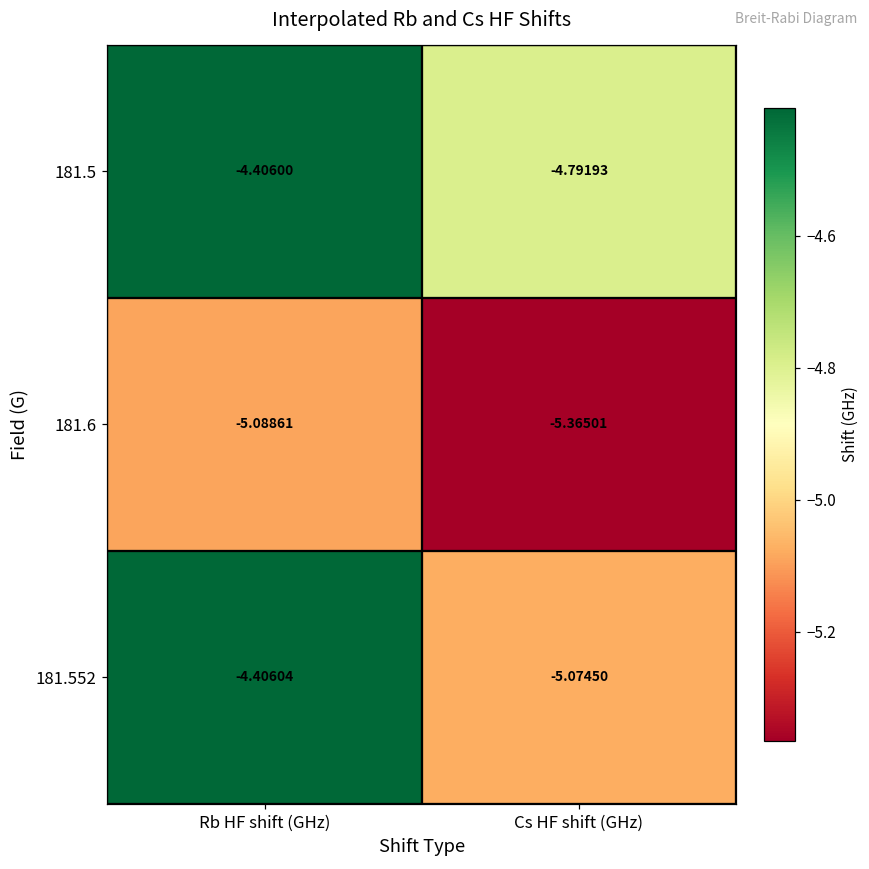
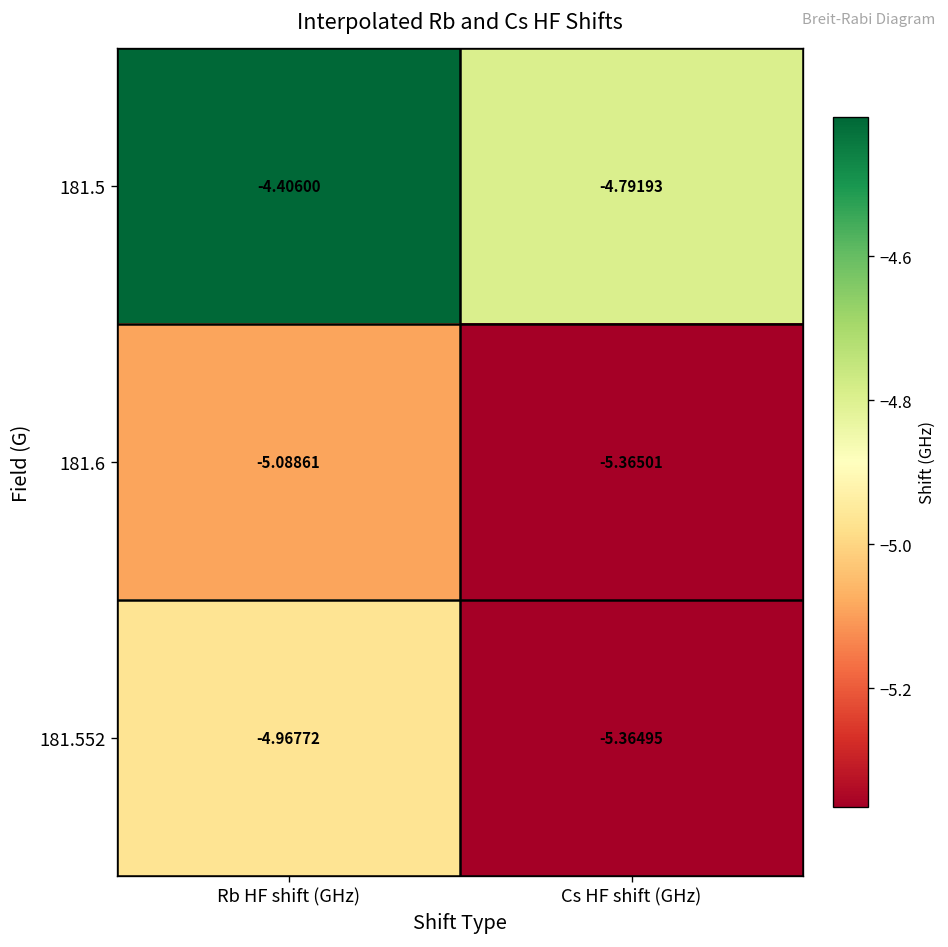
  {
    "181.5": {
      "Rb HF shift (GHz)": -4.40600,
      "Cs HF shift (GHz)": -4.79193
    },
    "181.6": {
      "Rb HF shift (GHz)": -5.08861,
      "Cs HF shift (GHz)": -5.36501
    },
    "181.552": {
-     "Rb HF shift (GHz)": -4.40604,
-     "Cs HF shift (GHz)": -5.07450
+     "Rb HF shift (GHz)": -4.96772,
+     "Cs HF shift (GHz)": -5.36495
    }
  }
